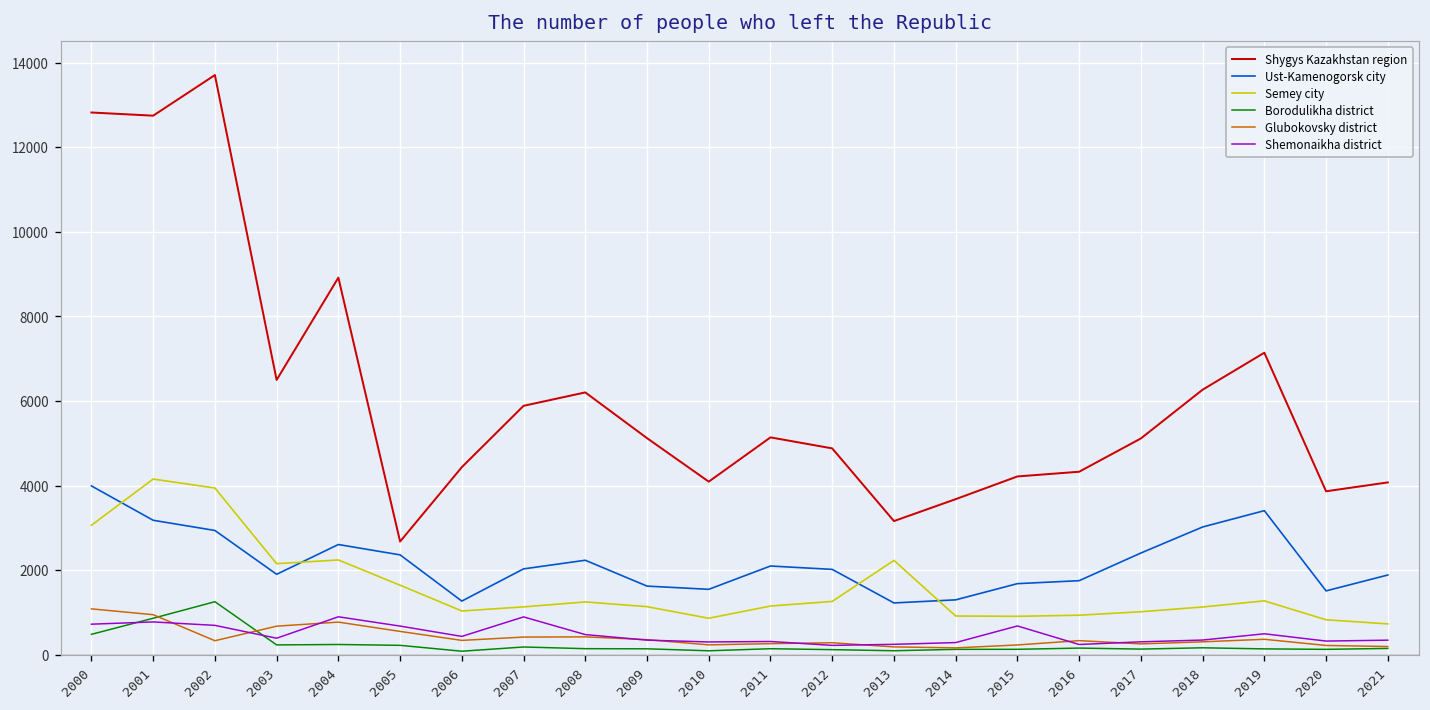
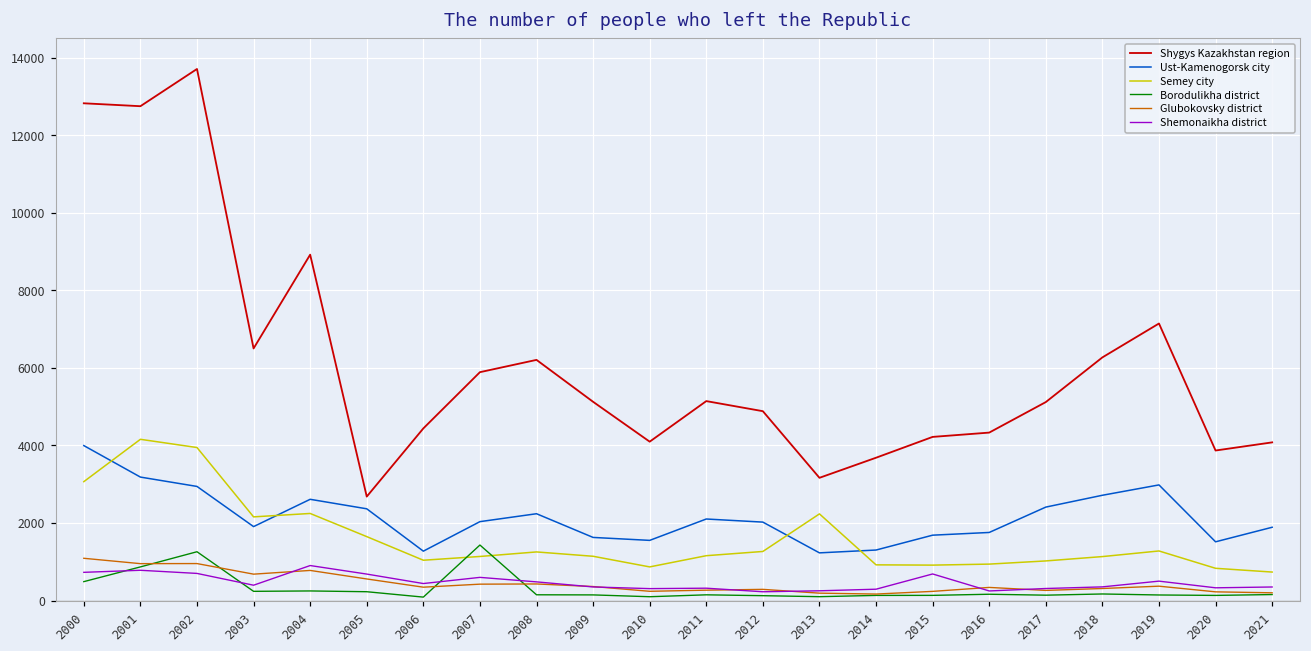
  {
    "Shygys Kazakhstan region": {
      "2000": 12800,
      "2001": 12700,
      "2002": 13700,
      "2003": 6500,
      "2004": 8900,
      "2005": 2700,
      "2006": 4400,
      "2007": 5900,
      "2008": 6200,
      "2009": 5100,
      "2010": 4100,
      "2011": 5100,
      "2012": 4900,
      "2013": 3200,
      "2014": 3700,
      "2015": 4200,
      "2016": 4300,
      "2017": 5100,
      "2018": 6300,
      "2019": 7100,
      "2020": 3900,
      "2021": 4100
    },
    "Ust-Kamenogorsk city": {
      "2000": 4000,
      "2001": 3200,
      "2002": 2900,
      "2003": 1900,
      "2004": 2600,
      "2005": 2400,
      "2006": 1300,
      "2007": 2000,
      "2008": 2200,
      "2009": 1600,
      "2010": 1600,
      "2011": 2100,
      "2012": 2000,
      "2013": 1200,
      "2014": 1300,
      "2015": 1700,
      "2016": 1800,
      "2017": 2400,
-     "2018": 3000,
-     "2019": 3400,
+     "2018": 2700,
+     "2019": 3000,
      "2020": 1500,
      "2021": 1900
    },
    "Semey city": {
      "2000": 3100,
      "2001": 4200,
      "2002": 3900,
      "2003": 2200,
      "2004": 2200,
      "2005": 1600,
      "2006": 1000,
      "2007": 1100,
      "2008": 1300,
      "2009": 1100,
      "2010": 900,
      "2011": 1200,
      "2012": 1300,
      "2013": 2200,
      "2014": 900,
      "2015": 900,
      "2016": 900,
      "2017": 1000,
      "2018": 1100,
      "2019": 1300,
      "2020": 800,
      "2021": 700
    },
    "Borodulikha district": {
      "2000": 500,
      "2001": 900,
      "2002": 1300,
      "2003": 200,
      "2004": 200,
      "2005": 200,
      "2006": 100,
-     "2007": 200,
+     "2007": 1400,
      "2008": 100,
      "2009": 100,
      "2010": 100,
      "2011": 100,
      "2012": 100,
      "2013": 100,
      "2015": 100,
      "2016": 200,
      "2017": 100,
      "2018": 200,
      "2019": 100,
      "2020": 100
    },
    "Glubokovsky district": {
      "2000": 1100,
      "2001": 1000,
-     "2002": 300,
+     "2002": 1000,
      "2003": 700,
      "2004": 800,
      "2005": 600,
      "2006": 300,
      "2007": 400,
      "2015": 200,
      "2016": 300,
      "2019": 400,
      "2020": 200
    },
    "Shemonaikha district": {
      "2000": 700,
      "2001": 800,
      "2002": 700,
      "2003": 400,
      "2004": 900,
      "2005": 700,
      "2006": 400,
-     "2007": 900,
+     "2007": 600,
      "2014": 300,
      "2015": 700,
      "2016": 200,
      "2019": 500,
      "2020": 300,
      "2021": 300
    }
  }
